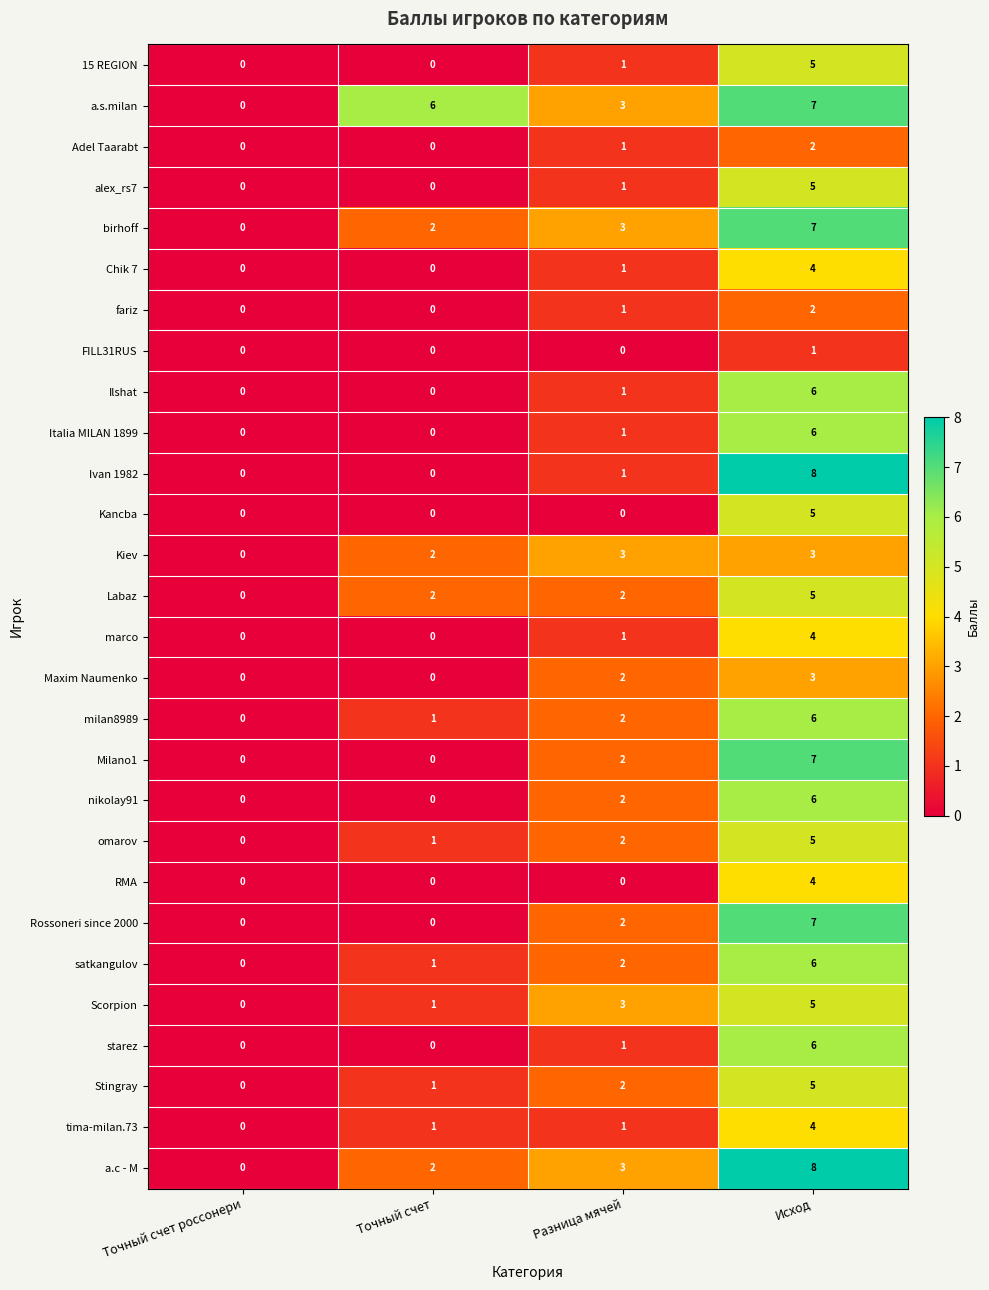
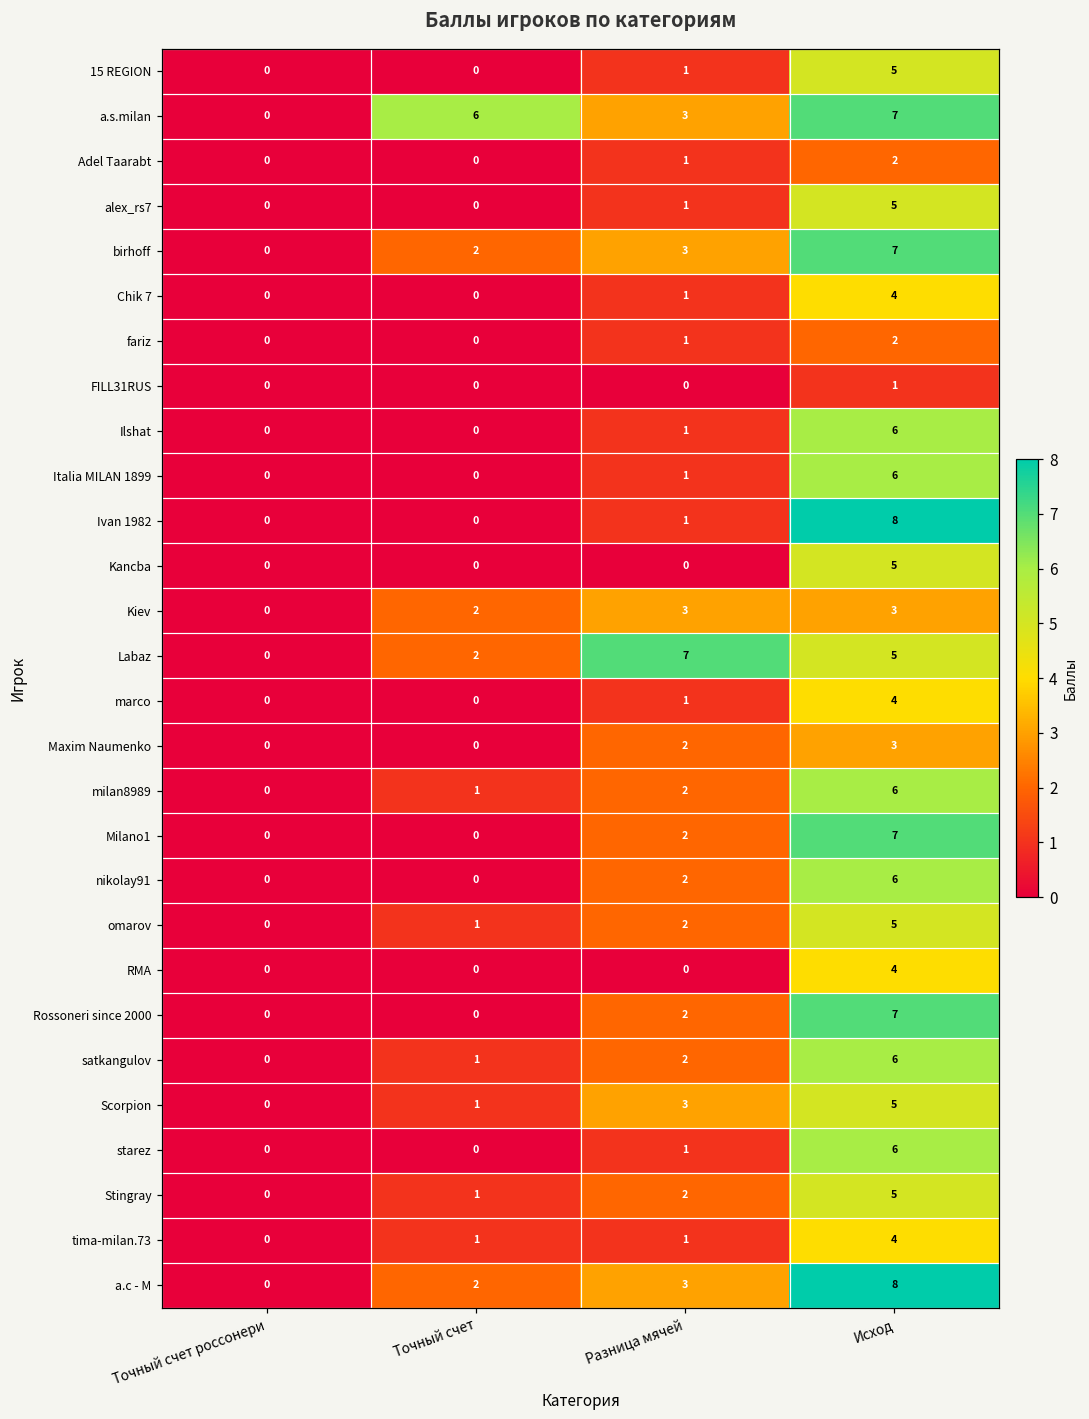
  {
    "15 REGION": {
      "Точный счет россонери": 0,
      "Точный счет": 0,
      "Разница мячей": 1,
      "Исход": 5
    },
    "a.s.milan": {
      "Точный счет россонери": 0,
      "Точный счет": 6,
      "Разница мячей": 3,
      "Исход": 7
    },
    "Adel Taarabt": {
      "Точный счет россонери": 0,
      "Точный счет": 0,
      "Разница мячей": 1,
      "Исход": 2
    },
    "alex_rs7": {
      "Точный счет россонери": 0,
      "Точный счет": 0,
      "Разница мячей": 1,
      "Исход": 5
    },
    "birhoff": {
      "Точный счет россонери": 0,
      "Точный счет": 2,
      "Разница мячей": 3,
      "Исход": 7
    },
    "Chik 7": {
      "Точный счет россонери": 0,
      "Точный счет": 0,
      "Разница мячей": 1,
      "Исход": 4
    },
    "fariz": {
      "Точный счет россонери": 0,
      "Точный счет": 0,
      "Разница мячей": 1,
      "Исход": 2
    },
    "FILL31RUS": {
      "Точный счет россонери": 0,
      "Точный счет": 0,
      "Разница мячей": 0,
      "Исход": 1
    },
    "Ilshat": {
      "Точный счет россонери": 0,
      "Точный счет": 0,
      "Разница мячей": 1,
      "Исход": 6
    },
    "Italia MILAN 1899": {
      "Точный счет россонери": 0,
      "Точный счет": 0,
      "Разница мячей": 1,
      "Исход": 6
    },
    "Ivan 1982": {
      "Точный счет россонери": 0,
      "Точный счет": 0,
      "Разница мячей": 1,
      "Исход": 8
    },
    "Kancba": {
      "Точный счет россонери": 0,
      "Точный счет": 0,
      "Разница мячей": 0,
      "Исход": 5
    },
    "Kiev": {
      "Точный счет россонери": 0,
      "Точный счет": 2,
      "Разница мячей": 3,
      "Исход": 3
    },
    "Labaz": {
      "Точный счет россонери": 0,
      "Точный счет": 2,
-     "Разница мячей": 2,
+     "Разница мячей": 7,
      "Исход": 5
    },
    "marco": {
      "Точный счет россонери": 0,
      "Точный счет": 0,
      "Разница мячей": 1,
      "Исход": 4
    },
    "Maxim Naumenko": {
      "Точный счет россонери": 0,
      "Точный счет": 0,
      "Разница мячей": 2,
      "Исход": 3
    },
    "milan8989": {
      "Точный счет россонери": 0,
      "Точный счет": 1,
      "Разница мячей": 2,
      "Исход": 6
    },
    "Milano1": {
      "Точный счет россонери": 0,
      "Точный счет": 0,
      "Разница мячей": 2,
      "Исход": 7
    },
    "nikolay91": {
      "Точный счет россонери": 0,
      "Точный счет": 0,
      "Разница мячей": 2,
      "Исход": 6
    },
    "omarov": {
      "Точный счет россонери": 0,
      "Точный счет": 1,
      "Разница мячей": 2,
      "Исход": 5
    },
    "RMA": {
      "Точный счет россонери": 0,
      "Точный счет": 0,
      "Разница мячей": 0,
      "Исход": 4
    },
    "Rossoneri since 2000": {
      "Точный счет россонери": 0,
      "Точный счет": 0,
      "Разница мячей": 2,
      "Исход": 7
    },
    "satkangulov": {
      "Точный счет россонери": 0,
      "Точный счет": 1,
      "Разница мячей": 2,
      "Исход": 6
    },
    "Scorpion": {
      "Точный счет россонери": 0,
      "Точный счет": 1,
      "Разница мячей": 3,
      "Исход": 5
    },
    "starez": {
      "Точный счет россонери": 0,
      "Точный счет": 0,
      "Разница мячей": 1,
      "Исход": 6
    },
    "Stingray": {
      "Точный счет россонери": 0,
      "Точный счет": 1,
      "Разница мячей": 2,
      "Исход": 5
    },
    "tima-milan.73": {
      "Точный счет россонери": 0,
      "Точный счет": 1,
      "Разница мячей": 1,
      "Исход": 4
    },
    "а.с - М": {
      "Точный счет россонери": 0,
      "Точный счет": 2,
      "Разница мячей": 3,
      "Исход": 8
    }
  }
